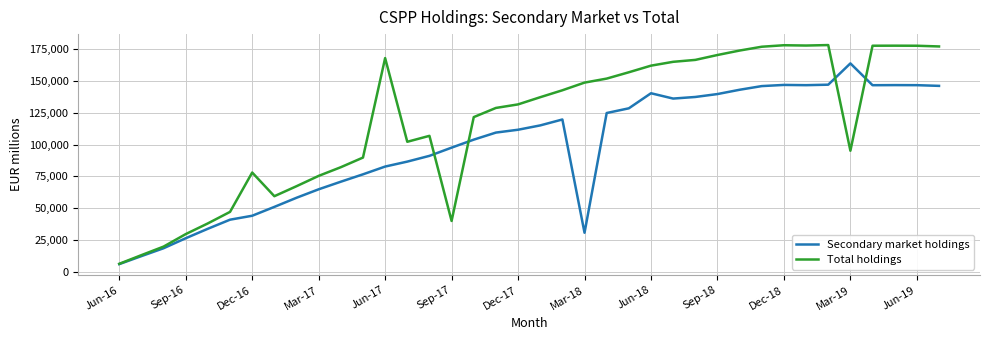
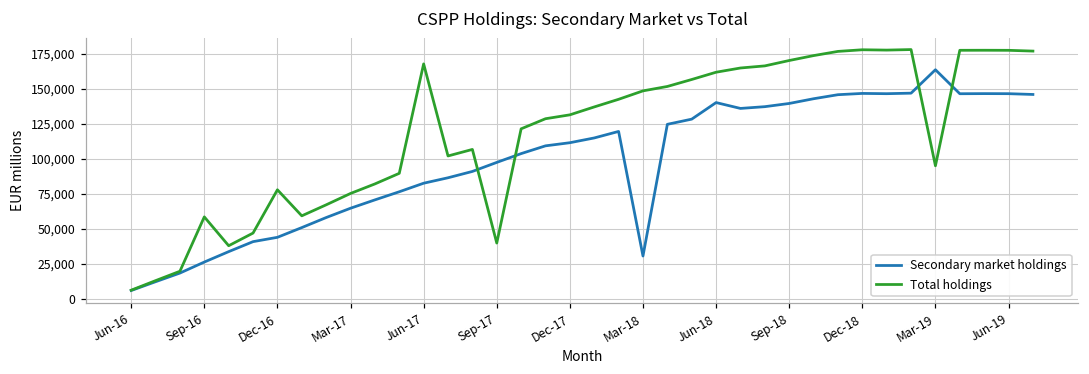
  {
    "Secondary market holdings": {
      "Sep-16": "26,000",
      "Dec-16": "44,000",
      "Mar-17": "65,000",
      "Jun-17": "83,000",
      "Sep-17": "98,000",
      "Dec-17": "112,000",
      "Mar-18": "31,000",
      "Jun-18": "140,000",
      "Sep-18": "140,000",
      "Dec-18": "147,000",
      "Mar-19": "164,000",
      "Jun-19": "147,000"
    },
    "Total holdings": {
-     "Sep-16": "30,000",
+     "Sep-16": "59,000",
      "Dec-16": "78,000",
      "Mar-17": "75,000",
      "Jun-17": "168,000",
      "Sep-17": "40,000",
      "Dec-17": "132,000",
      "Mar-18": "149,000",
      "Jun-18": "162,000",
      "Sep-18": "170,000",
      "Dec-18": "178,000",
      "Mar-19": "95,000",
      "Jun-19": "178,000"
    }
  }
